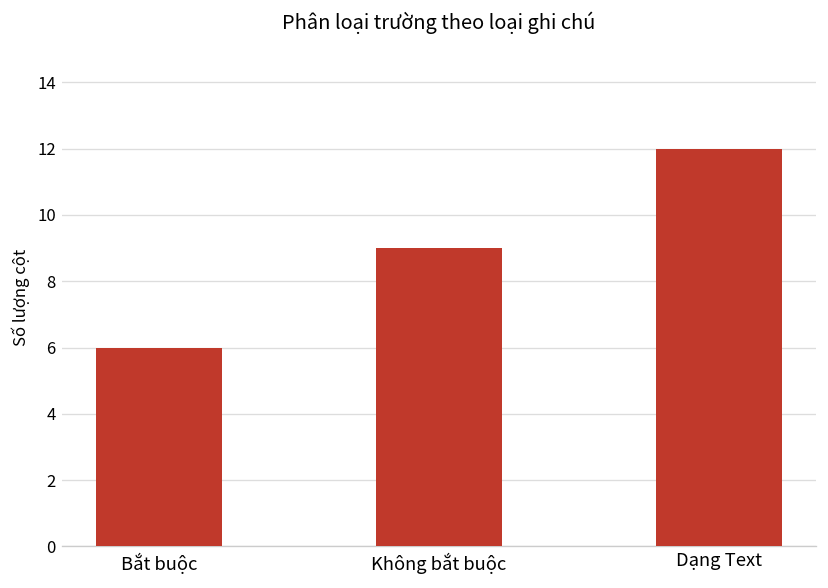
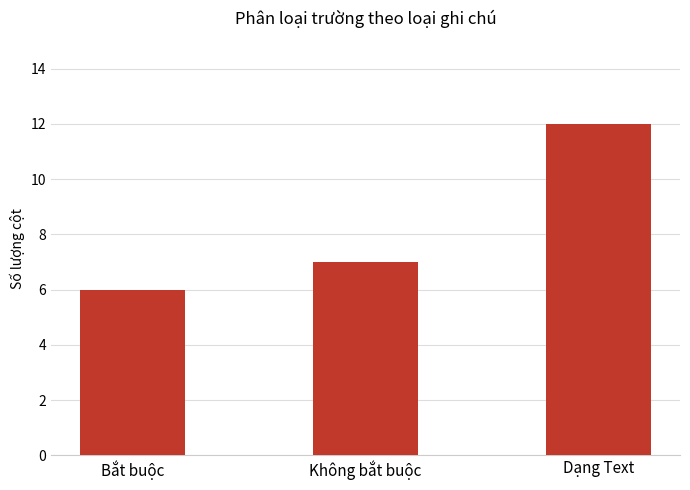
  {
    "Bắt buộc": 6,
-   "Không bắt buộc": 9,
+   "Không bắt buộc": 7,
    "Dạng Text": 12
  }
